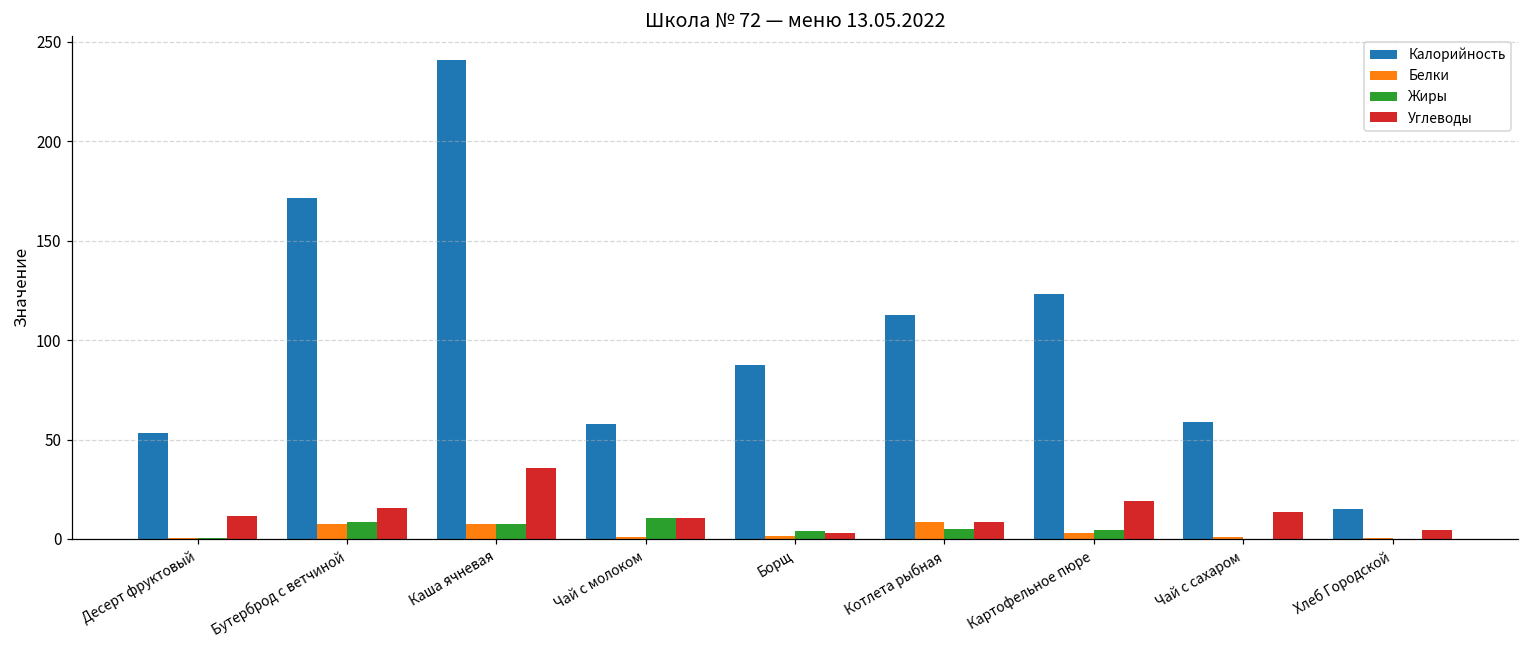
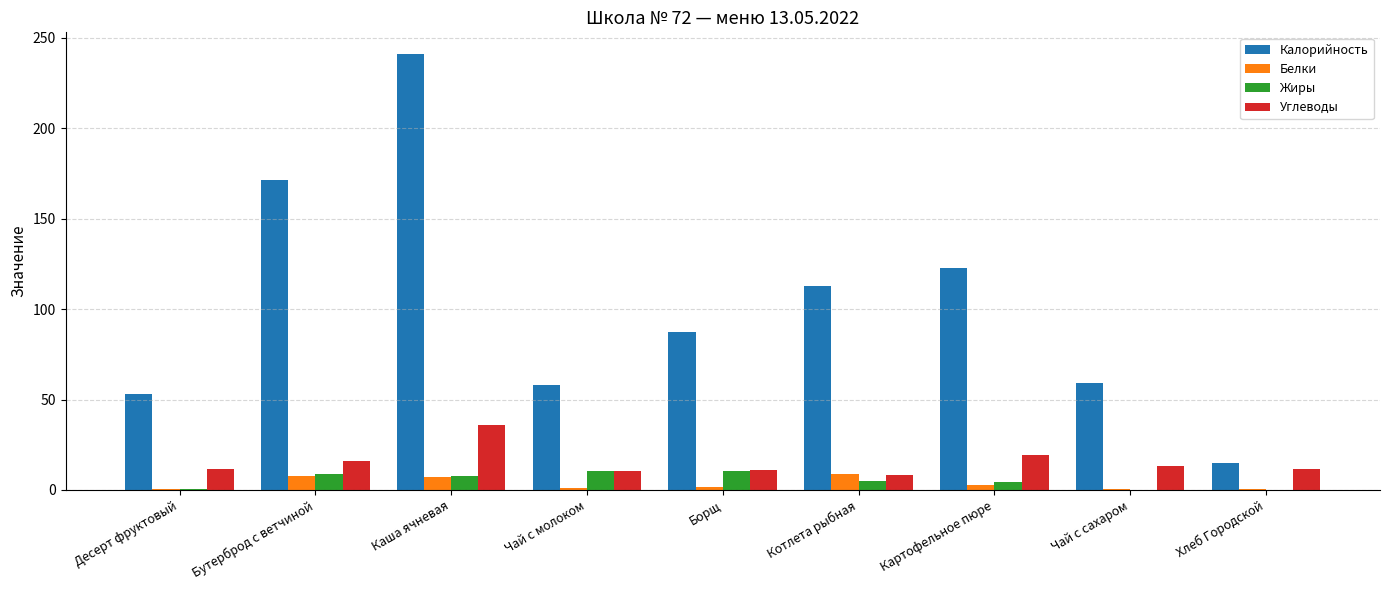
  {
    "Калорийность": {
      "Десерт фруктовый": 53,
      "Бутерброд с ветчиной": 172,
      "Каша ячневая": 241,
      "Чай с молоком": 58,
      "Борщ": 87,
      "Котлета рыбная": 113,
      "Картофельное пюре": 123,
      "Чай с сахаром": 59,
      "Хлеб Городской": 15
    },
    "Белки": {
      "Бутерброд с ветчиной": 8,
      "Каша ячневая": 7,
      "Борщ": 2,
      "Котлета рыбная": 9,
      "Картофельное пюре": 3
    },
    "Жиры": {
      "Бутерброд с ветчиной": 9,
      "Каша ячневая": 8,
      "Чай с молоком": 10,
-     "Борщ": 4,
+     "Борщ": 10,
      "Котлета рыбная": 5,
      "Картофельное пюре": 4
    },
    "Углеводы": {
      "Десерт фруктовый": 12,
      "Бутерброд с ветчиной": 16,
      "Каша ячневая": 36,
      "Чай с молоком": 11,
-     "Борщ": 3,
+     "Борщ": 11,
      "Котлета рыбная": 8,
      "Картофельное пюре": 19,
      "Чай с сахаром": 13,
-     "Хлеб Городской": 4
+     "Хлеб Городской": 11
    }
  }
